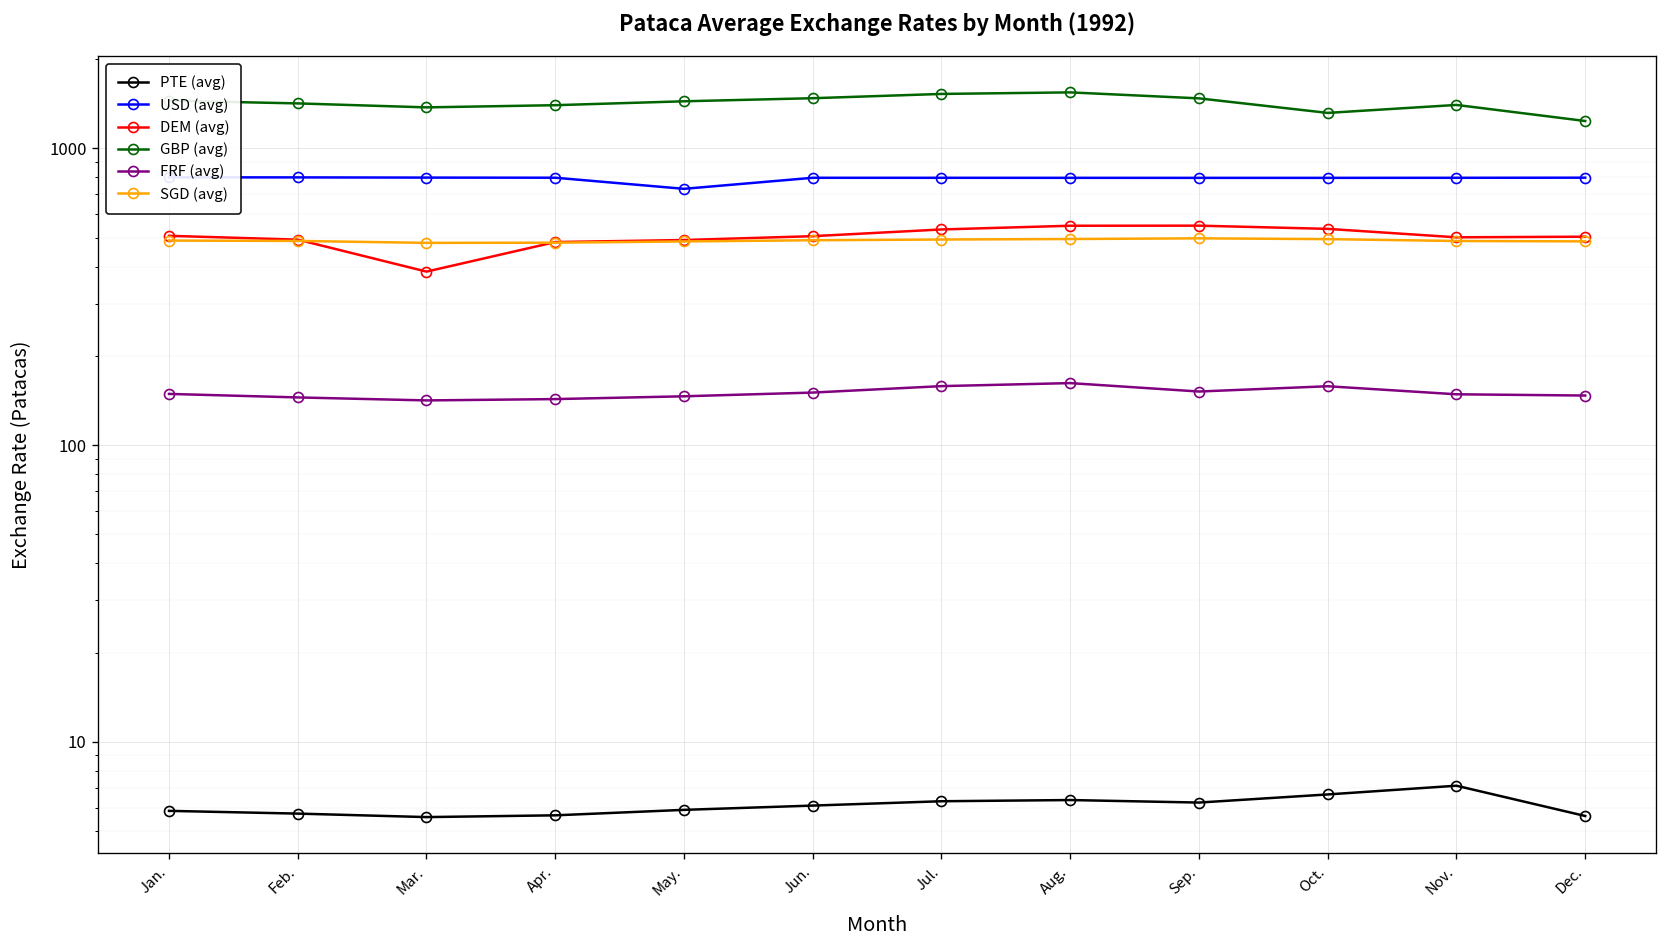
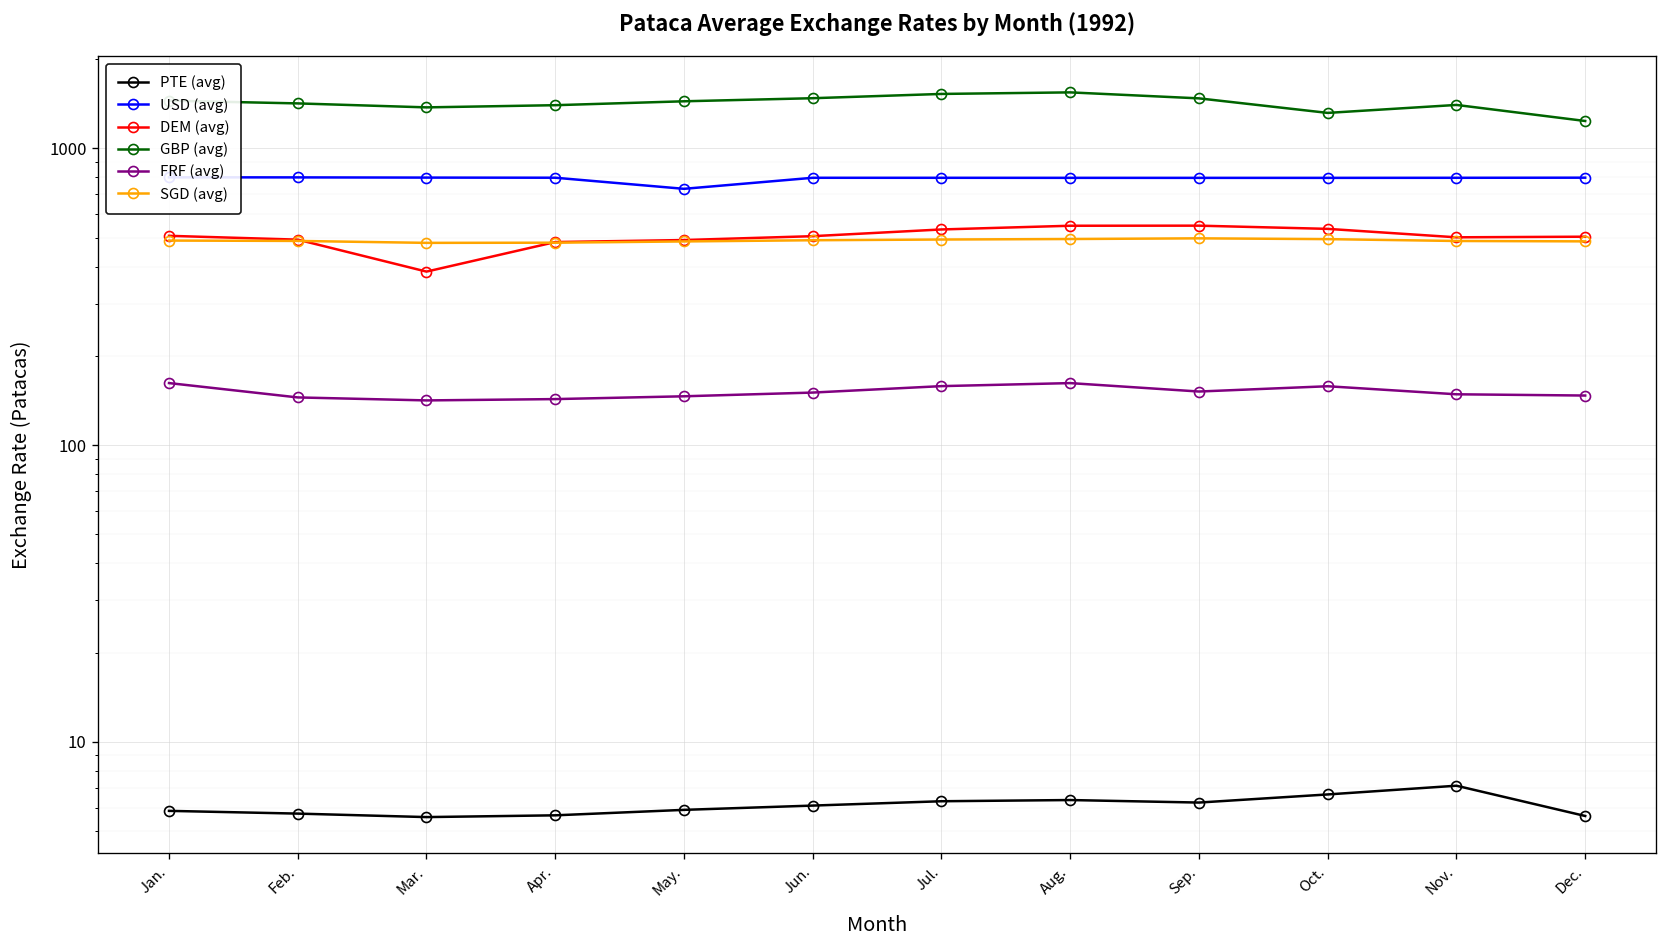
  {
    "PTE (avg)": {
      "Jan.": 5.9,
      "Feb.": 5.7,
      "Mar.": 5.6,
      "Apr.": 5.7,
      "May.": 6,
      "Jun.": 6,
      "Jul.": 6.3,
      "Aug.": 6.4,
      "Sep.": 6.2,
      "Oct.": 6.7,
      "Nov.": 7,
      "Dec.": 5.6
    },
    "USD (avg)": {
      "Feb.": 800,
      "Mar.": 800,
      "Apr.": 800,
      "May.": 730,
      "Jun.": 800,
      "Jul.": 800,
      "Aug.": 800,
      "Sep.": 800,
      "Oct.": 800,
      "Nov.": 800,
      "Dec.": 800
    },
    "DEM (avg)": {
      "Jan.": 510,
      "Mar.": 380,
      "Jun.": 510,
      "Jul.": 530,
      "Aug.": 550,
      "Sep.": 550,
      "Oct.": 540,
      "Nov.": 500,
      "Dec.": 500
    },
    "GBP (avg)": {
      "Feb.": 1400,
      "Mar.": 1400,
      "Apr.": 1400,
      "May.": 1400,
      "Jun.": 1500,
      "Jul.": 1500,
      "Aug.": 1500,
      "Sep.": 1500,
      "Oct.": 1300,
      "Nov.": 1400,
      "Dec.": 1200
    },
    "FRF (avg)": {
-     "Jan.": 150,
+     "Jan.": 160,
      "Feb.": 140,
      "Mar.": 140,
      "Apr.": 140,
      "May.": 150,
      "Jun.": 150,
      "Jul.": 160,
      "Aug.": 160,
      "Sep.": 150,
      "Oct.": 160,
      "Nov.": 150,
      "Dec.": 150
    },
    "SGD (avg)": {
      "Jan.": 490,
      "Mar.": 480,
      "Jun.": 490,
      "Jul.": 490,
      "Aug.": 500,
      "Sep.": 500,
      "Oct.": 490,
      "Nov.": 490,
      "Dec.": 490
    }
  }
